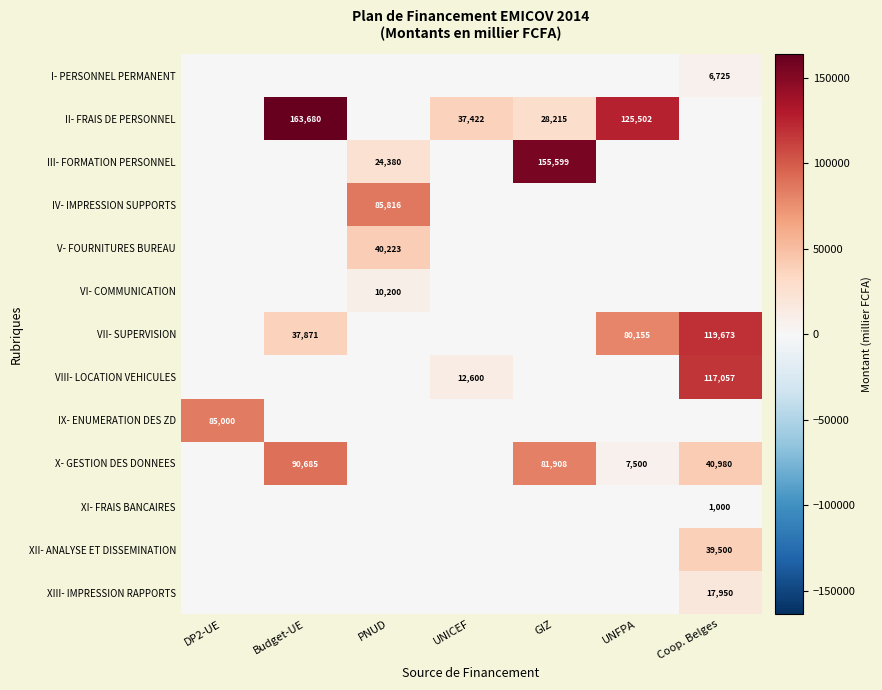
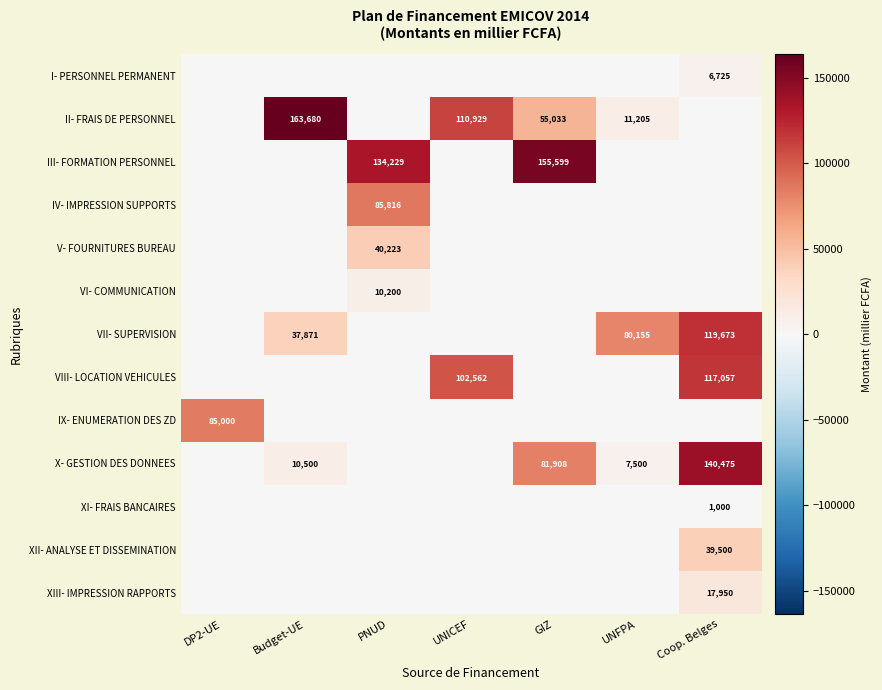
  {
    "I- PERSONNEL PERMANENT": {
      "Coop. Belges": "6,725"
    },
    "II- FRAIS DE PERSONNEL": {
      "Budget-UE": "163,680",
-     "UNICEF": "37,422",
-     "GIZ": "28,215",
-     "UNFPA": "125,502"
+     "UNICEF": "110,929",
+     "GIZ": "55,033",
+     "UNFPA": "11,205"
    },
    "III- FORMATION PERSONNEL": {
-     "PNUD": "24,380",
+     "PNUD": "134,229",
      "GIZ": "155,599"
    },
    "IV- IMPRESSION SUPPORTS": {
      "PNUD": "85,816"
    },
    "V- FOURNITURES BUREAU": {
      "PNUD": "40,223"
    },
    "VI- COMMUNICATION": {
      "PNUD": "10,200"
    },
    "VII- SUPERVISION": {
      "Budget-UE": "37,871",
      "UNFPA": "80,155",
      "Coop. Belges": "119,673"
    },
    "VIII- LOCATION VEHICULES": {
-     "UNICEF": "12,600",
+     "UNICEF": "102,562",
      "Coop. Belges": "117,057"
    },
    "IX- ENUMERATION DES ZD": {
      "DP2-UE": "85,000"
    },
    "X- GESTION DES DONNEES": {
-     "Budget-UE": "90,685",
+     "Budget-UE": "10,500",
      "GIZ": "81,908",
      "UNFPA": "7,500",
-     "Coop. Belges": "40,980"
+     "Coop. Belges": "140,475"
    },
    "XI- FRAIS BANCAIRES": {
      "Coop. Belges": "1,000"
    },
    "XII- ANALYSE ET DISSEMINATION": {
      "Coop. Belges": "39,500"
    },
    "XIII- IMPRESSION RAPPORTS": {
      "Coop. Belges": "17,950"
    }
  }
